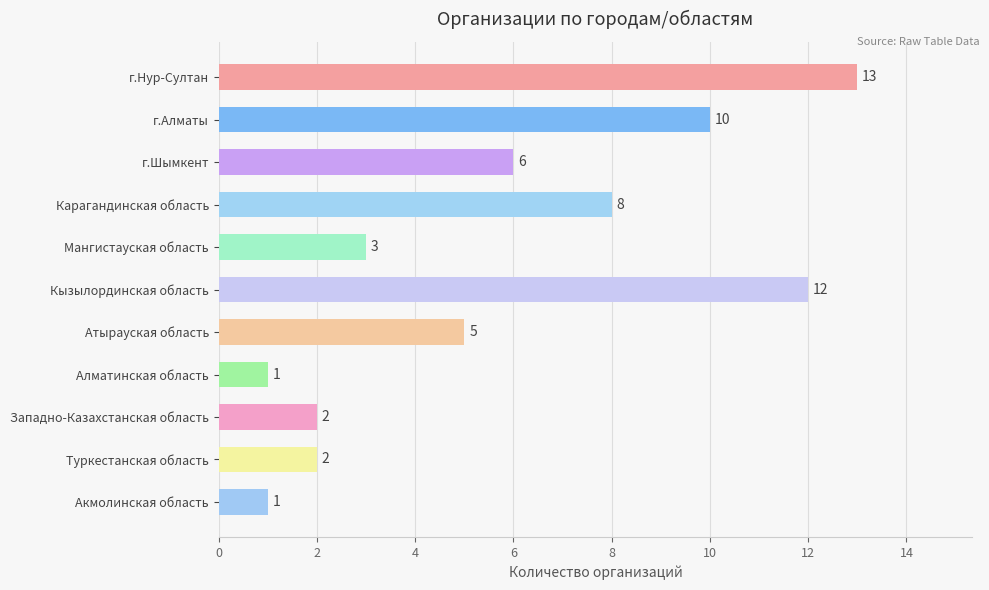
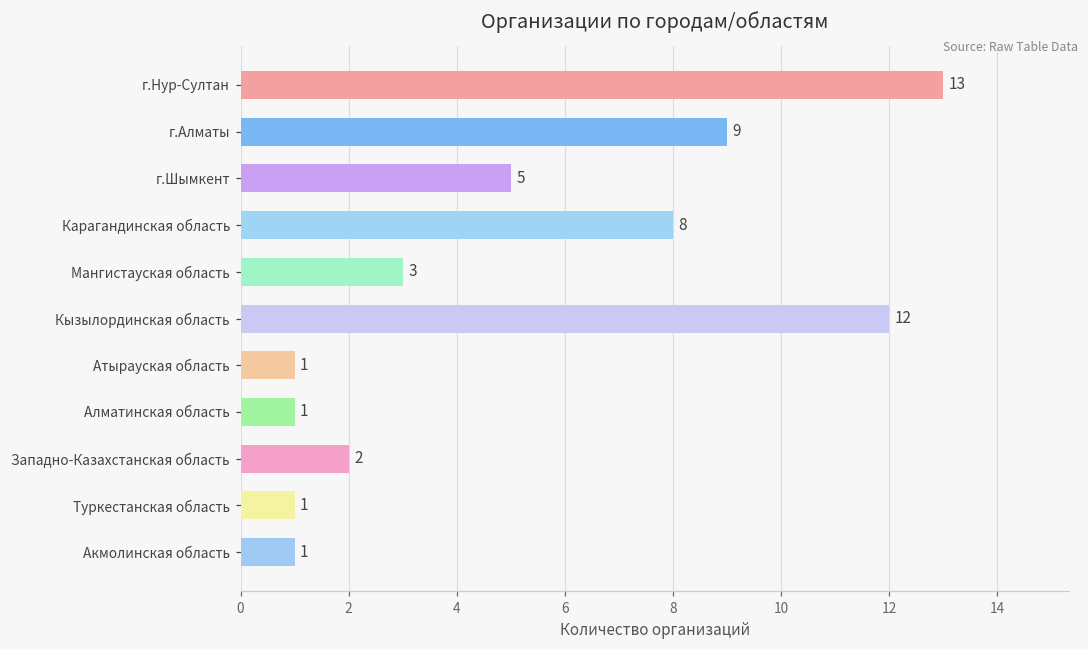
  {
    "г.Нур-Султан": 13,
-   "г.Алматы": 10,
-   "г.Шымкент": 6,
+   "г.Алматы": 9,
+   "г.Шымкент": 5,
    "Карагандинская область": 8,
    "Мангистауская область": 3,
    "Кызылординская область": 12,
-   "Атырауская область": 5,
+   "Атырауская область": 1,
    "Алматинская область": 1,
    "Западно-Казахстанская область": 2,
-   "Туркестанская область": 2,
+   "Туркестанская область": 1,
    "Акмолинская область": 1
  }
